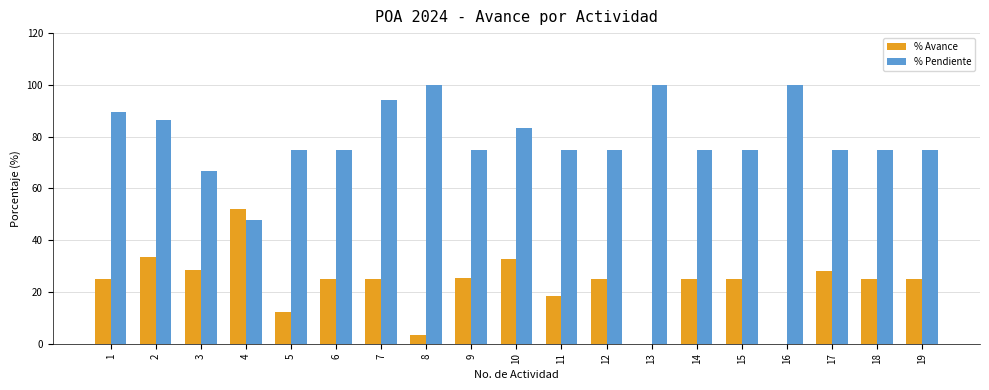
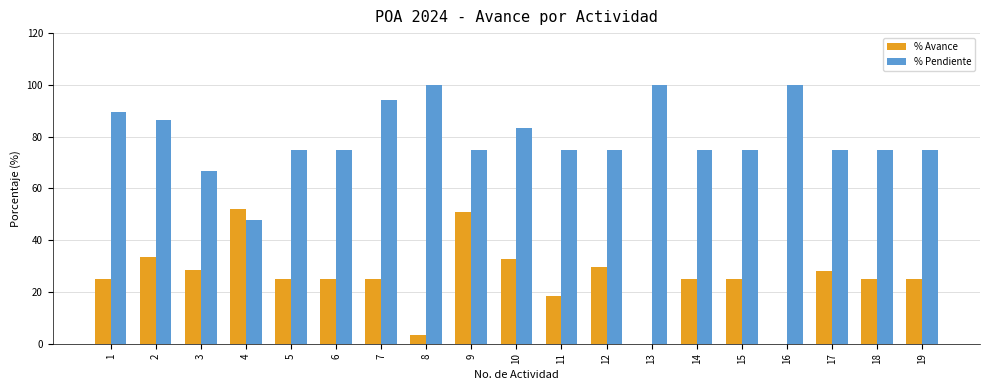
  {
    "% Avance": {
      "1": 25,
      "2": 33,
      "3": 29,
      "4": 52,
-     "5": 12,
+     "5": 25,
      "6": 25,
      "7": 25,
      "8": 4,
-     "9": 25,
+     "9": 51,
      "10": 33,
      "11": 18,
-     "12": 25,
+     "12": 30,
      "13": 0,
      "14": 25,
      "15": 25,
      "16": 0,
      "17": 28,
      "18": 25,
      "19": 25
    },
    "% Pendiente": {
      "1": 90,
      "2": 86,
      "3": 67,
      "4": 48,
      "5": 75,
      "6": 75,
      "7": 94,
      "8": 100,
      "9": 75,
      "10": 83,
      "11": 75,
      "12": 75,
      "13": 100,
      "14": 75,
      "15": 75,
      "16": 100,
      "17": 75,
      "18": 75,
      "19": 75
    }
  }
